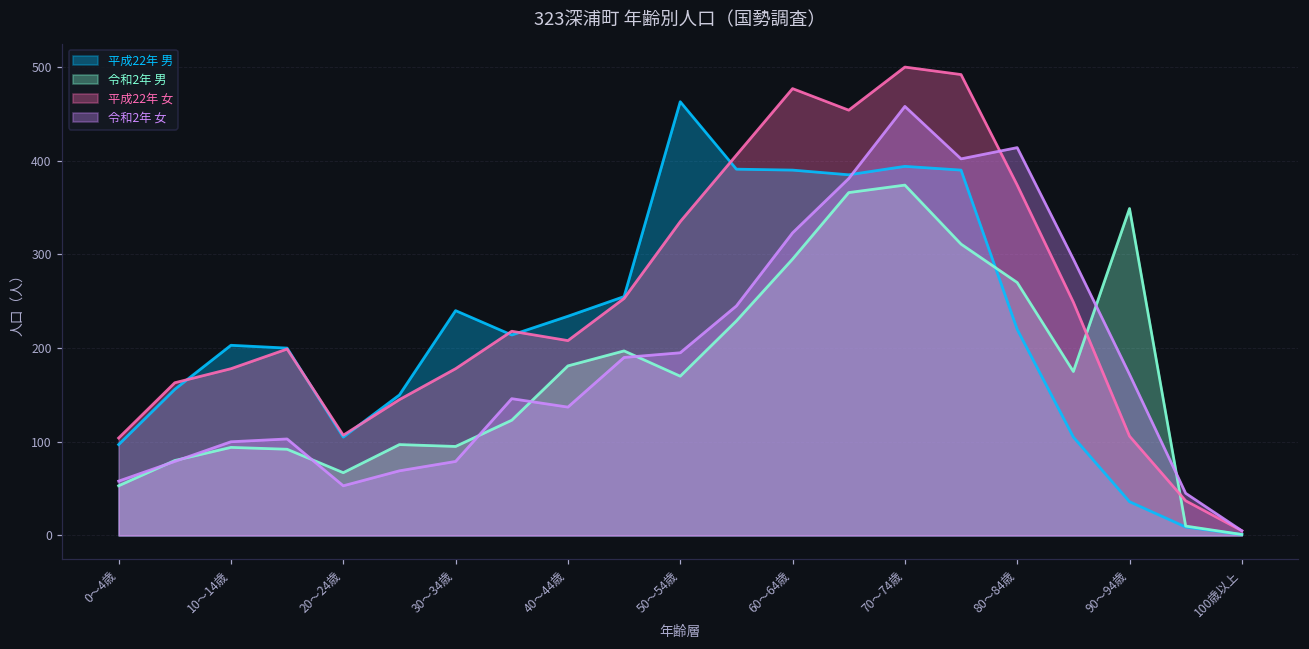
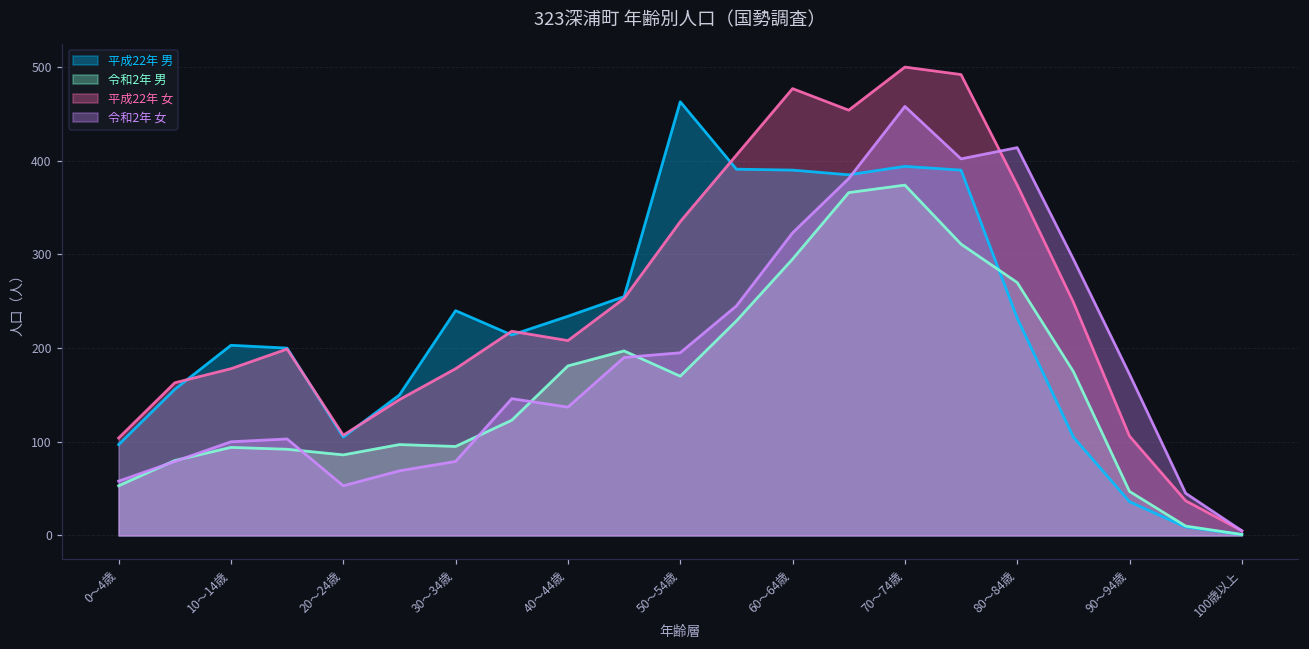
  {
    "平成22年 男": {
      "0～4歳": 100,
      "10～14歳": 200,
      "30～34歳": 240,
      "40～44歳": 230,
      "50～54歳": 460,
      "60～64歳": 390,
      "70～74歳": 390,
-     "80～84歳": 220,
+     "80～84歳": 230,
      "90～94歳": 40
    },
    "令和2年 男": {
      "0～4歳": 50,
      "10～14歳": 90,
-     "20～24歳": 70,
+     "20～24歳": 90,
      "30～34歳": 100,
      "40～44歳": 180,
      "50～54歳": 170,
      "60～64歳": 300,
      "70～74歳": 370,
      "80～84歳": 270,
-     "90～94歳": 350
+     "90～94歳": 50
    }
  }
